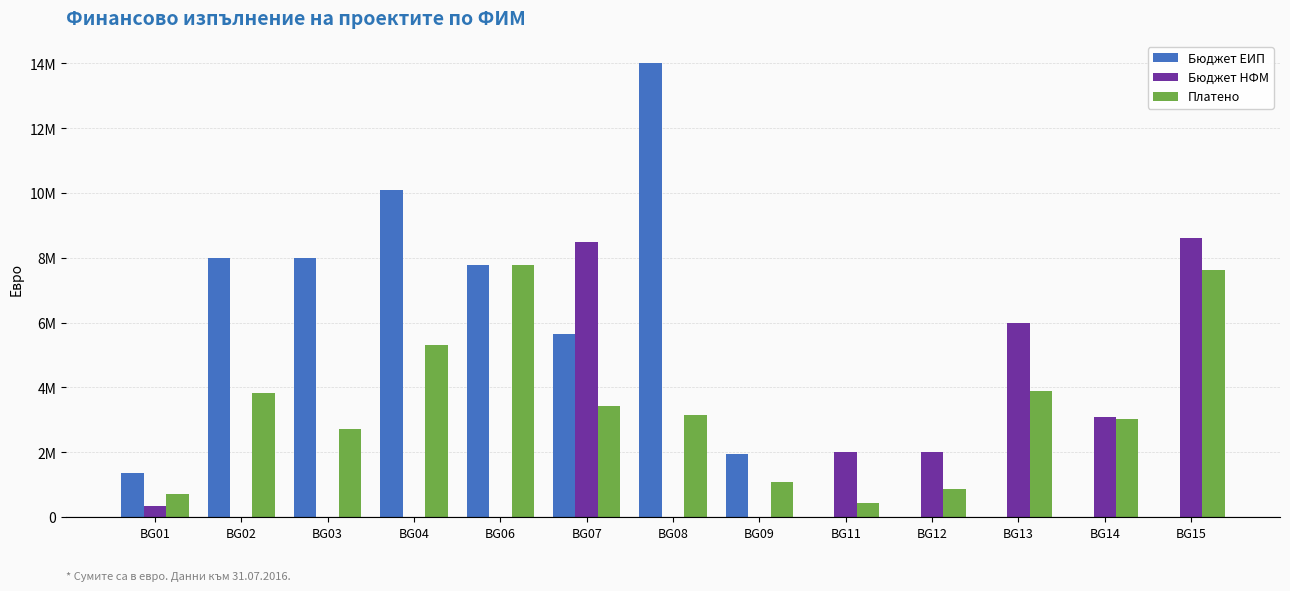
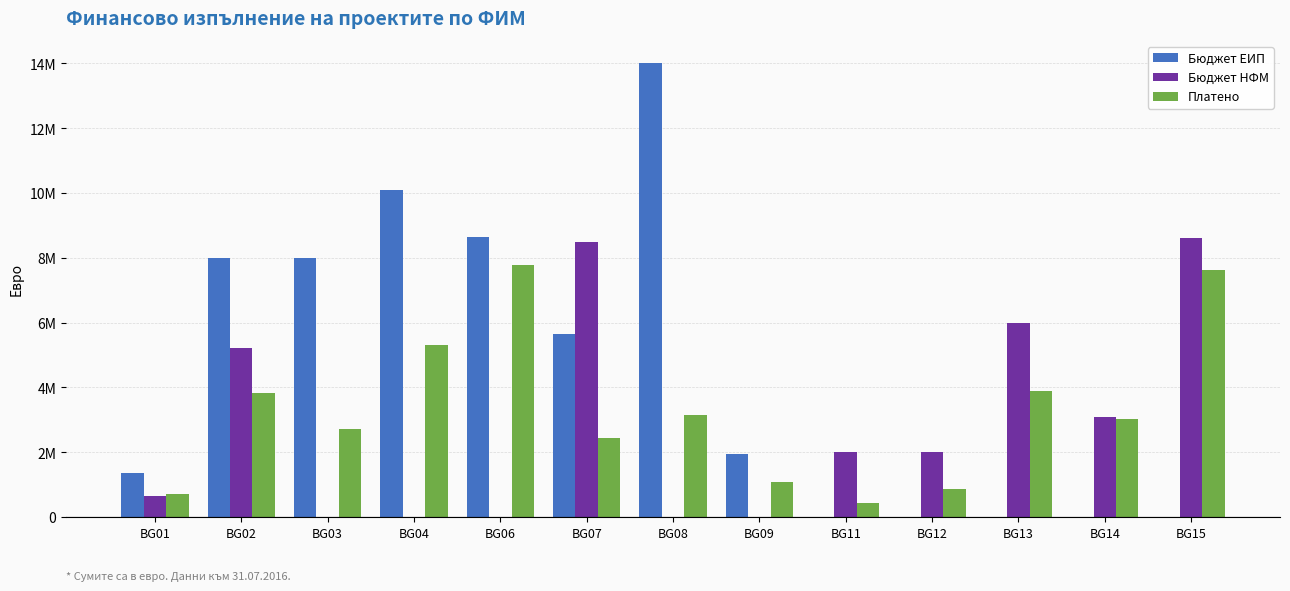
  {
    "Бюджет ЕИП": {
      "BG01": 1400000,
      "BG02": 8000000,
      "BG03": 8000000,
      "BG04": 10100000,
-     "BG06": 7800000,
+     "BG06": 8600000,
      "BG07": 5700000,
      "BG08": 14000000,
      "BG09": 2000000,
      "BG11": 0,
      "BG12": 0,
      "BG13": 0,
      "BG14": 0,
      "BG15": 0
    },
    "Бюджет НФМ": {
-     "BG01": 300000,
-     "BG02": 0,
+     "BG01": 700000,
+     "BG02": 5200000,
      "BG03": 0,
      "BG04": 0,
      "BG06": 0,
      "BG07": 8500000,
      "BG08": 0,
      "BG09": 0,
      "BG11": 2000000,
      "BG12": 2000000,
      "BG13": 6000000,
      "BG14": 3100000,
      "BG15": 8600000
    },
    "Платено": {
      "BG01": 700000,
      "BG02": 3800000,
      "BG03": 2700000,
      "BG04": 5300000,
      "BG06": 7800000,
-     "BG07": 3400000,
+     "BG07": 2400000,
      "BG08": 3100000,
      "BG09": 1100000,
      "BG11": 400000,
      "BG12": 900000,
      "BG13": 3900000,
      "BG14": 3000000,
      "BG15": 7600000
    }
  }
